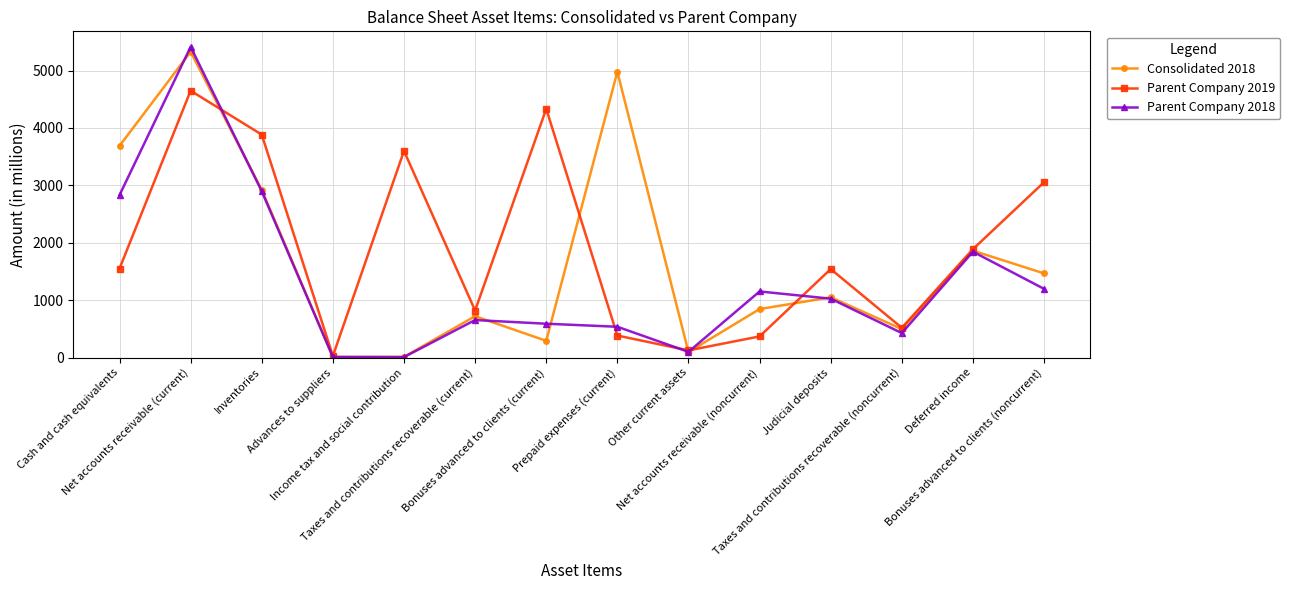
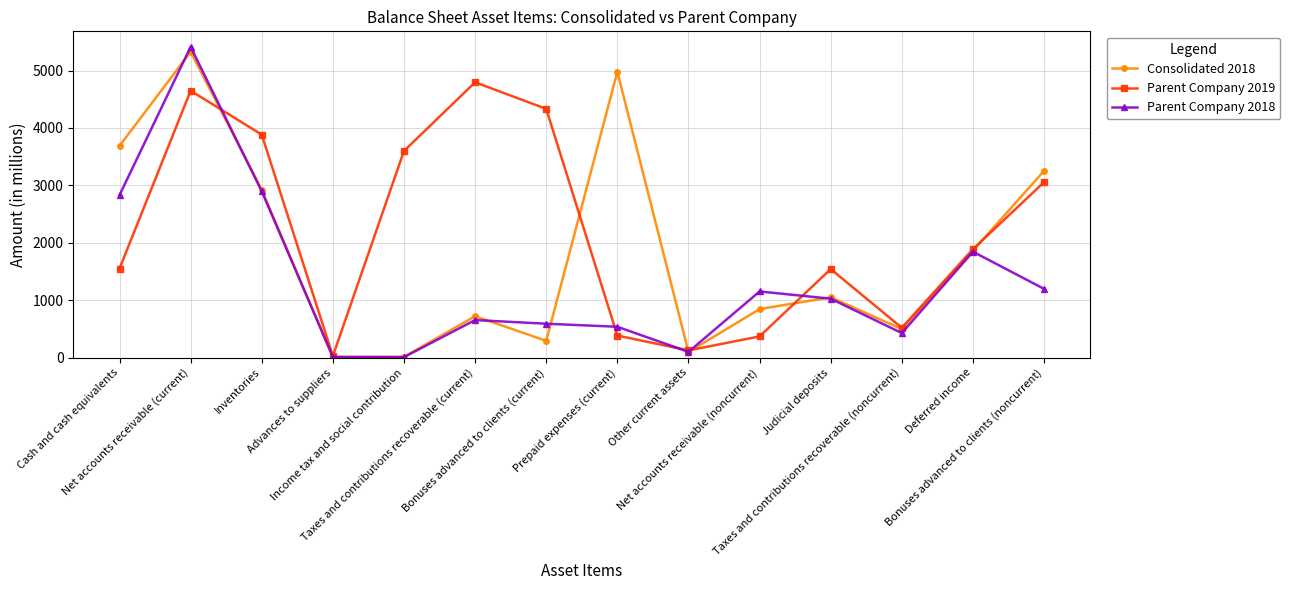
  {
    "Consolidated 2018": {
      "Cash and cash equivalents": 3700,
      "Net accounts receivable (current)": 5300,
      "Taxes and contributions recoverable (current)": 700,
      "Bonuses advanced to clients (current)": 300,
      "Prepaid expenses (current)": 5000,
      "Net accounts receivable (noncurrent)": 800,
-     "Bonuses advanced to clients (noncurrent)": 1500
+     "Bonuses advanced to clients (noncurrent)": 3300
    },
    "Parent Company 2019": {
      "Cash and cash equivalents": 1600,
      "Net accounts receivable (current)": 4600,
      "Inventories": 3900,
      "Income tax and social contribution": 3600,
-     "Taxes and contributions recoverable (current)": 800,
+     "Taxes and contributions recoverable (current)": 4800,
      "Bonuses advanced to clients (current)": 4300,
      "Prepaid expenses (current)": 400,
      "Net accounts receivable (noncurrent)": 400,
      "Judicial deposits": 1500,
      "Bonuses advanced to clients (noncurrent)": 3100
    },
    "Parent Company 2018": {
      "Cash and cash equivalents": 2800,
      "Net accounts receivable (current)": 5400,
      "Taxes and contributions recoverable (current)": 700,
      "Bonuses advanced to clients (current)": 600,
      "Prepaid expenses (current)": 500,
      "Net accounts receivable (noncurrent)": 1200,
      "Taxes and contributions recoverable (noncurrent)": 400,
      "Bonuses advanced to clients (noncurrent)": 1200
    }
  }
